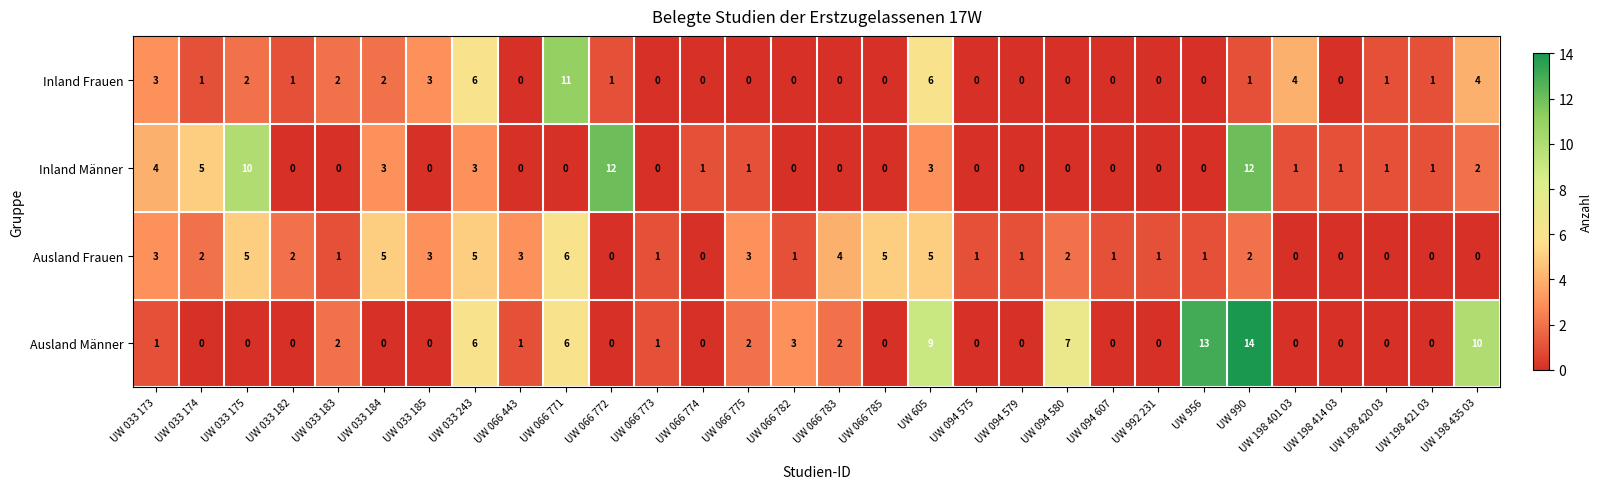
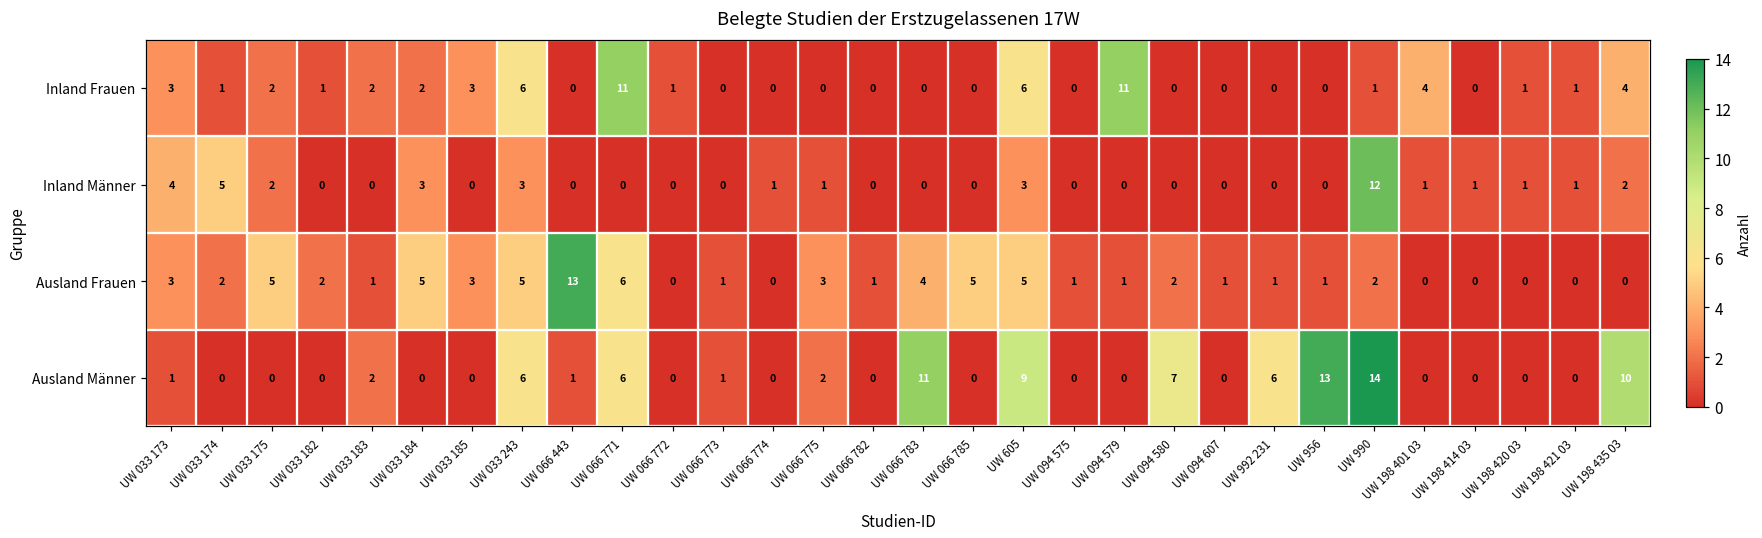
  {
    "Inland Frauen": {
      "UW 033 173": 3,
      "UW 033 174": 1,
      "UW 033 175": 2,
      "UW 033 182": 1,
      "UW 033 183": 2,
      "UW 033 184": 2,
      "UW 033 185": 3,
      "UW 033 243": 6,
      "UW 066 443": 0,
      "UW 066 771": 11,
      "UW 066 772": 1,
      "UW 066 773": 0,
      "UW 066 774": 0,
      "UW 066 775": 0,
      "UW 066 782": 0,
      "UW 066 783": 0,
      "UW 066 785": 0,
      "UW 605": 6,
      "UW 094 575": 0,
-     "UW 094 579": 0,
+     "UW 094 579": 11,
      "UW 094 580": 0,
      "UW 094 607": 0,
      "UW 992 231": 0,
      "UW 956": 0,
      "UW 990": 1,
      "UW 198 401 03": 4,
      "UW 198 414 03": 0,
      "UW 198 420 03": 1,
      "UW 198 421 03": 1,
      "UW 198 435 03": 4
    },
    "Inland Männer": {
      "UW 033 173": 4,
      "UW 033 174": 5,
-     "UW 033 175": 10,
+     "UW 033 175": 2,
      "UW 033 182": 0,
      "UW 033 183": 0,
      "UW 033 184": 3,
      "UW 033 185": 0,
      "UW 033 243": 3,
      "UW 066 443": 0,
      "UW 066 771": 0,
-     "UW 066 772": 12,
+     "UW 066 772": 0,
      "UW 066 773": 0,
      "UW 066 774": 1,
      "UW 066 775": 1,
      "UW 066 782": 0,
      "UW 066 783": 0,
      "UW 066 785": 0,
      "UW 605": 3,
      "UW 094 575": 0,
      "UW 094 579": 0,
      "UW 094 580": 0,
      "UW 094 607": 0,
      "UW 992 231": 0,
      "UW 956": 0,
      "UW 990": 12,
      "UW 198 401 03": 1,
      "UW 198 414 03": 1,
      "UW 198 420 03": 1,
      "UW 198 421 03": 1,
      "UW 198 435 03": 2
    },
    "Ausland Frauen": {
      "UW 033 173": 3,
      "UW 033 174": 2,
      "UW 033 175": 5,
      "UW 033 182": 2,
      "UW 033 183": 1,
      "UW 033 184": 5,
      "UW 033 185": 3,
      "UW 033 243": 5,
-     "UW 066 443": 3,
+     "UW 066 443": 13,
      "UW 066 771": 6,
      "UW 066 772": 0,
      "UW 066 773": 1,
      "UW 066 774": 0,
      "UW 066 775": 3,
      "UW 066 782": 1,
      "UW 066 783": 4,
      "UW 066 785": 5,
      "UW 605": 5,
      "UW 094 575": 1,
      "UW 094 579": 1,
      "UW 094 580": 2,
      "UW 094 607": 1,
      "UW 992 231": 1,
      "UW 956": 1,
      "UW 990": 2,
      "UW 198 401 03": 0,
      "UW 198 414 03": 0,
      "UW 198 420 03": 0,
      "UW 198 421 03": 0,
      "UW 198 435 03": 0
    },
    "Ausland Männer": {
      "UW 033 173": 1,
      "UW 033 174": 0,
      "UW 033 175": 0,
      "UW 033 182": 0,
      "UW 033 183": 2,
      "UW 033 184": 0,
      "UW 033 185": 0,
      "UW 033 243": 6,
      "UW 066 443": 1,
      "UW 066 771": 6,
      "UW 066 772": 0,
      "UW 066 773": 1,
      "UW 066 774": 0,
      "UW 066 775": 2,
-     "UW 066 782": 3,
-     "UW 066 783": 2,
+     "UW 066 782": 0,
+     "UW 066 783": 11,
      "UW 066 785": 0,
      "UW 605": 9,
      "UW 094 575": 0,
      "UW 094 579": 0,
      "UW 094 580": 7,
      "UW 094 607": 0,
-     "UW 992 231": 0,
+     "UW 992 231": 6,
      "UW 956": 13,
      "UW 990": 14,
      "UW 198 401 03": 0,
      "UW 198 414 03": 0,
      "UW 198 420 03": 0,
      "UW 198 421 03": 0,
      "UW 198 435 03": 10
    }
  }
